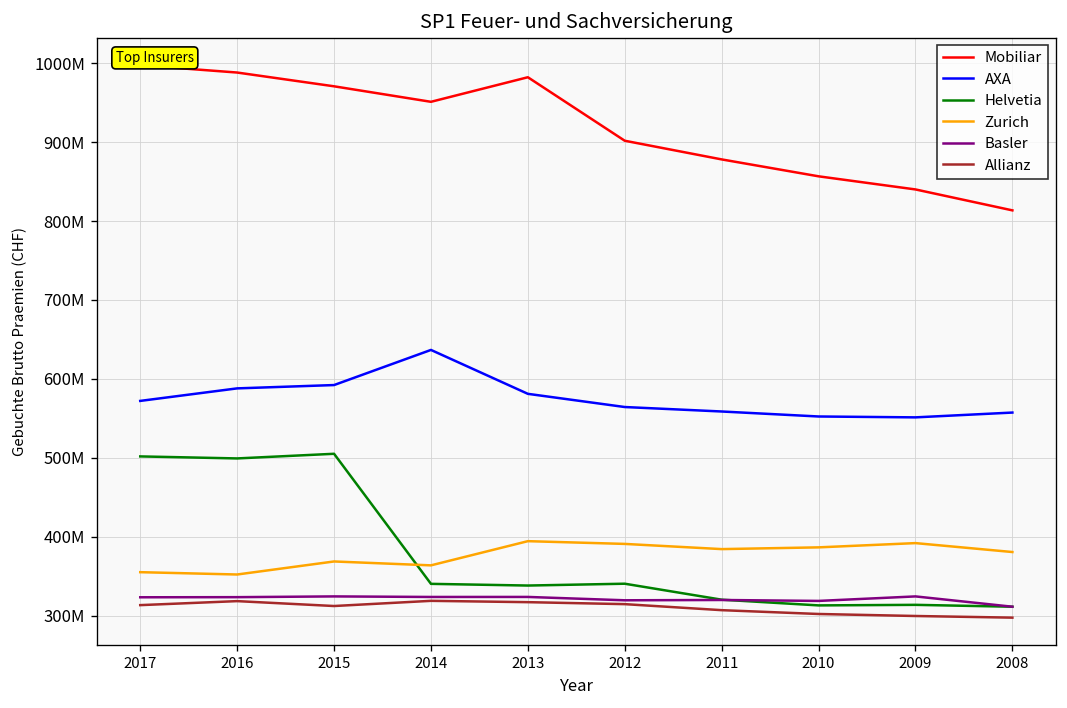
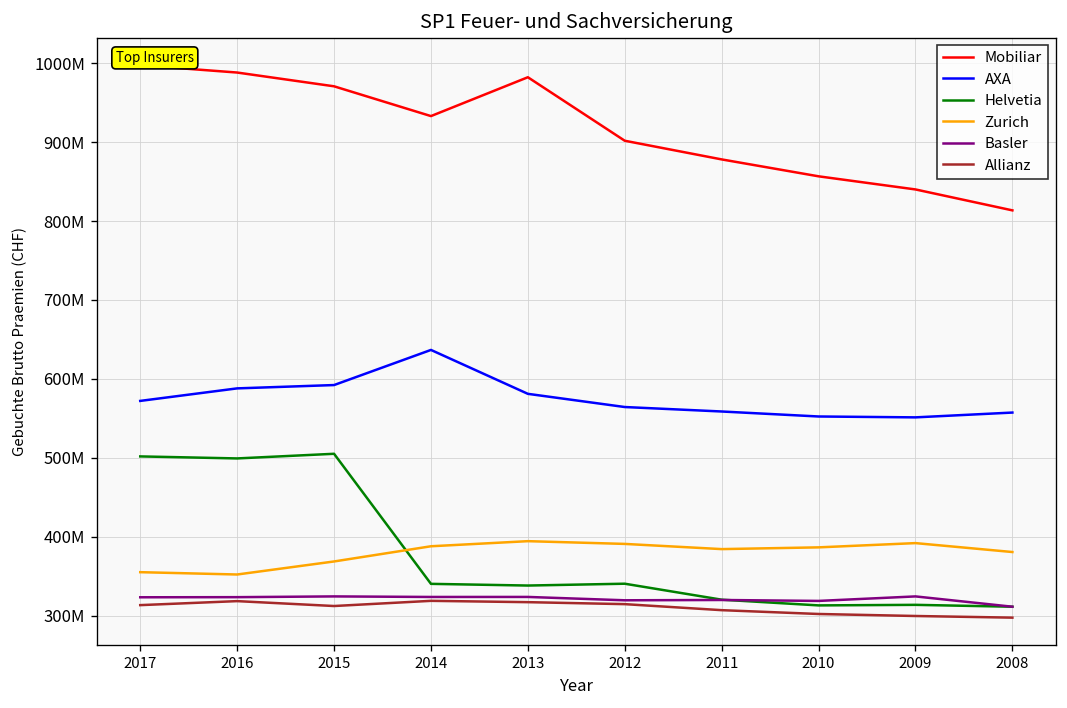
  {
    "Mobiliar": {
      "2016": 990000000,
      "2015": 970000000,
-     "2014": 950000000,
+     "2014": 930000000,
      "2013": 980000000,
      "2012": 900000000,
      "2011": 880000000,
      "2010": 860000000,
      "2009": 840000000,
      "2008": 810000000
    },
    "AXA": {
      "2017": 570000000,
      "2016": 590000000,
      "2015": 590000000,
      "2014": 640000000,
      "2013": 580000000,
      "2012": 560000000,
      "2011": 560000000,
      "2010": 550000000,
      "2009": 550000000,
      "2008": 560000000
    },
    "Helvetia": {
      "2017": 500000000,
      "2016": 500000000,
      "2015": 510000000,
      "2014": 340000000,
      "2013": 340000000,
      "2012": 340000000,
      "2010": 310000000,
      "2009": 310000000
    },
    "Zurich": {
      "2017": 360000000,
      "2016": 350000000,
      "2015": 370000000,
-     "2014": 360000000,
+     "2014": 390000000,
      "2013": 390000000,
      "2012": 390000000,
      "2011": 380000000,
      "2010": 390000000,
      "2009": 390000000,
      "2008": 380000000
    },
    "Basler": {
      "2017": 320000000,
      "2016": 320000000,
      "2015": 320000000,
      "2014": 320000000,
      "2013": 320000000,
      "2012": 320000000,
      "2010": 320000000,
      "2009": 320000000
    },
    "Allianz": {
      "2017": 310000000,
      "2016": 320000000,
      "2015": 310000000,
      "2014": 320000000,
      "2013": 320000000,
      "2012": 310000000,
      "2011": 310000000,
      "2010": 300000000,
      "2009": 300000000,
      "2008": 300000000
    }
  }
